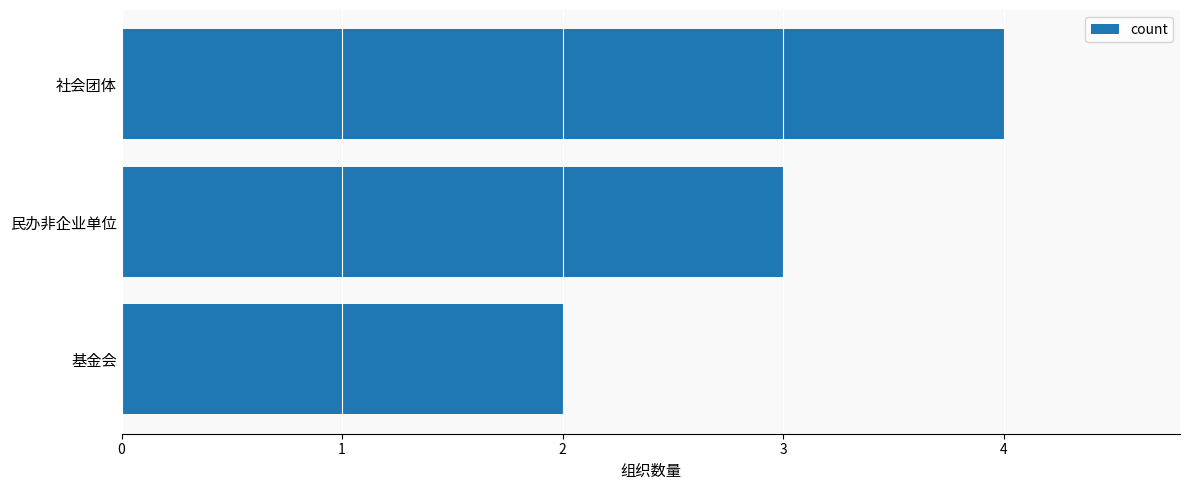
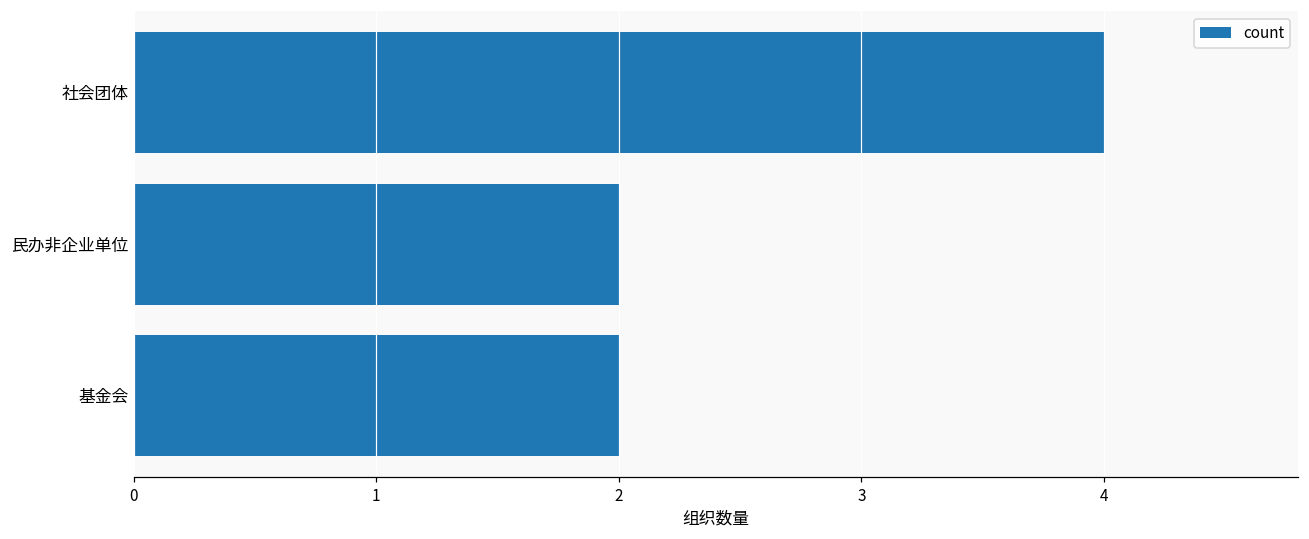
  {
    "社会团体": 4,
-   "民办非企业单位": 3,
+   "民办非企业单位": 2,
    "基金会": 2
  }
